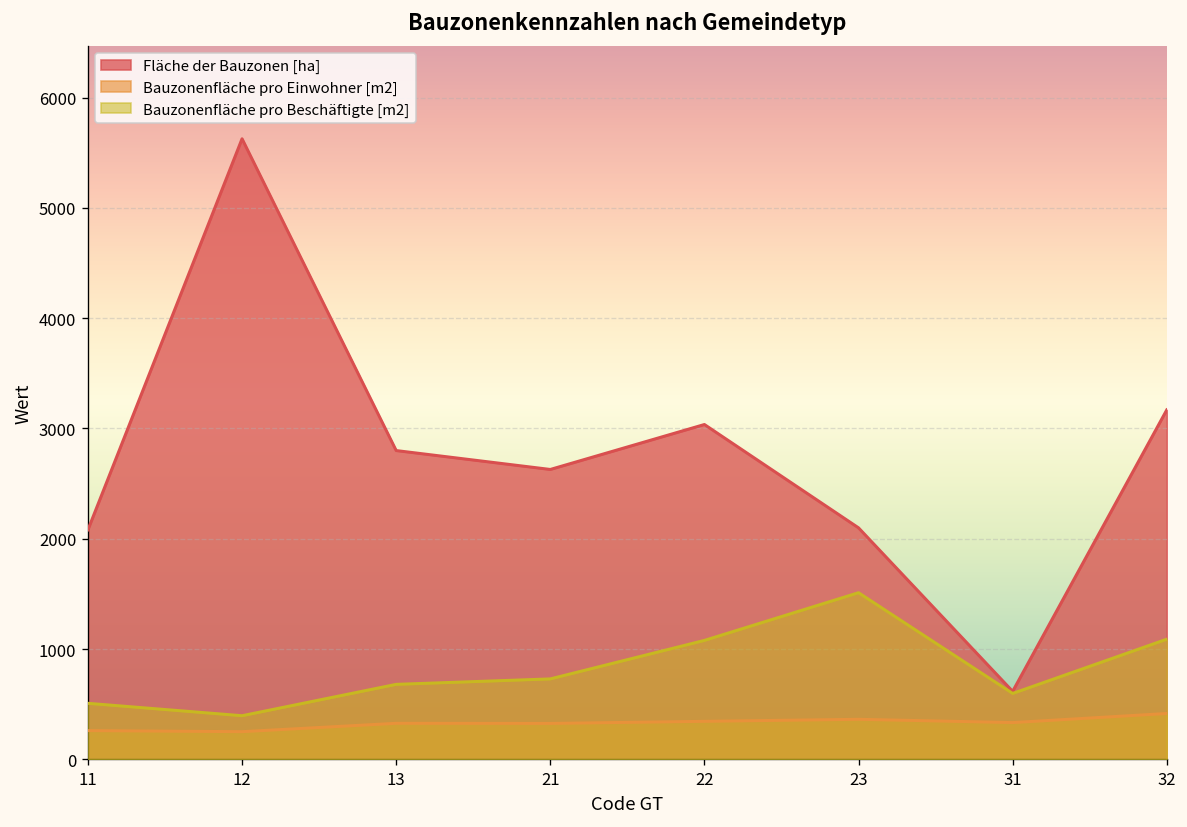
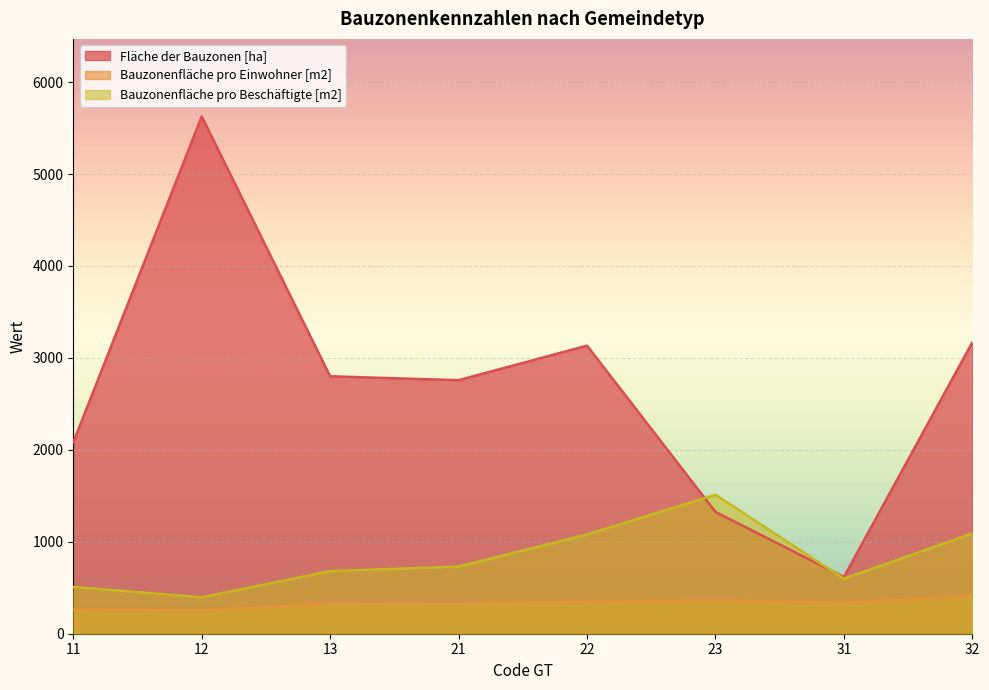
  {
    "Fläche der Bauzonen [ha]": {
      "11": 2100,
      "12": 5600,
      "13": 2800,
-     "21": 2600,
-     "22": 3000,
-     "23": 2100,
+     "21": 2800,
+     "22": 3100,
+     "23": 1300,
      "32": 3200
    }
  }
